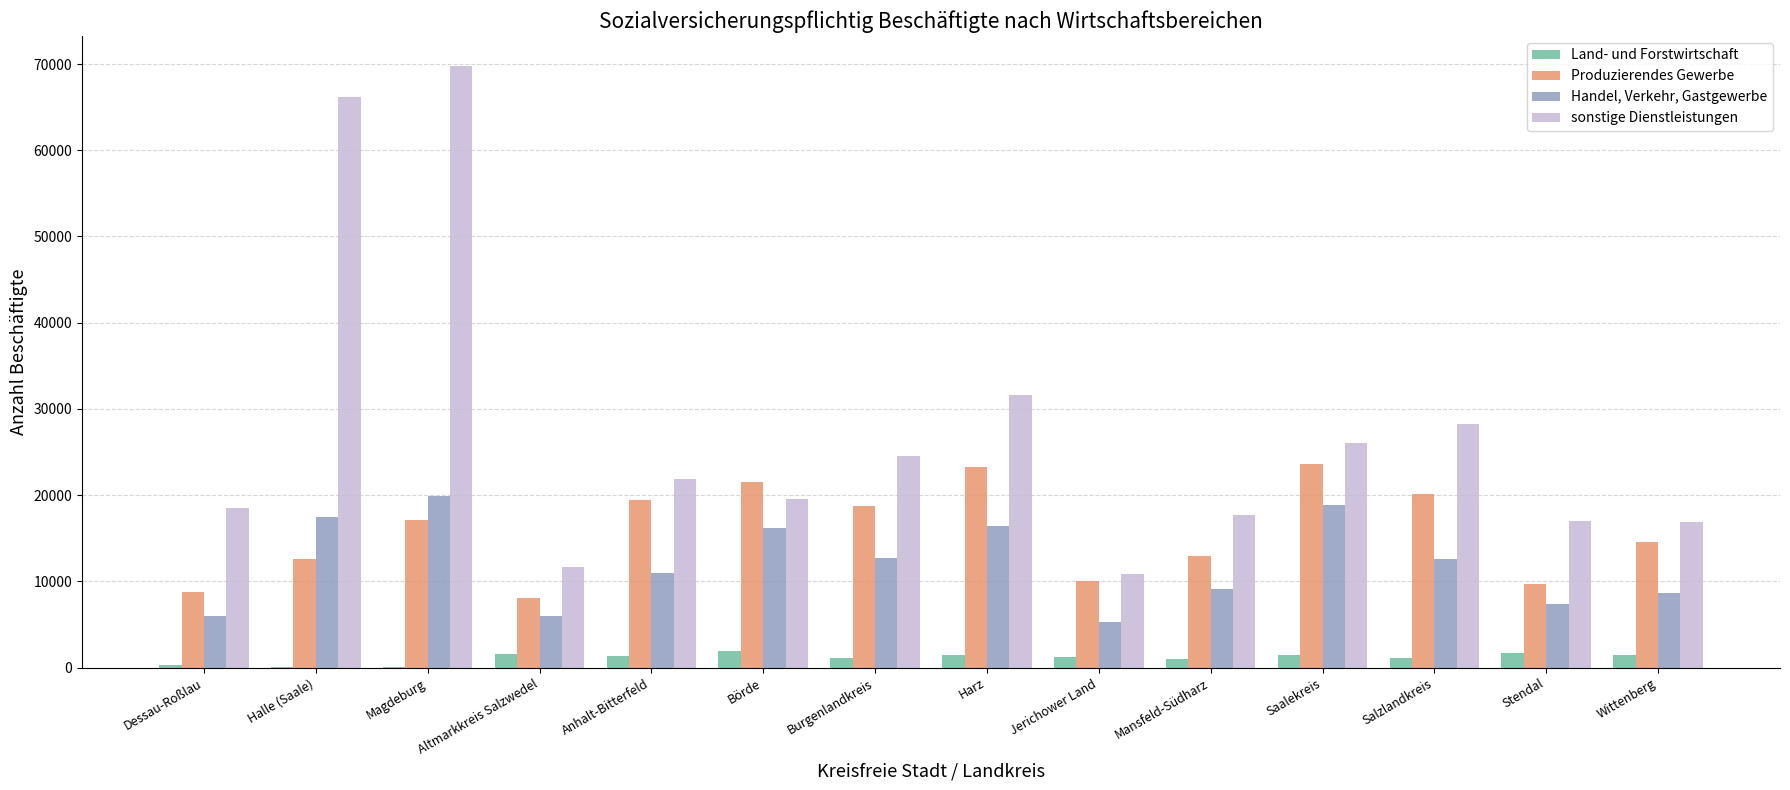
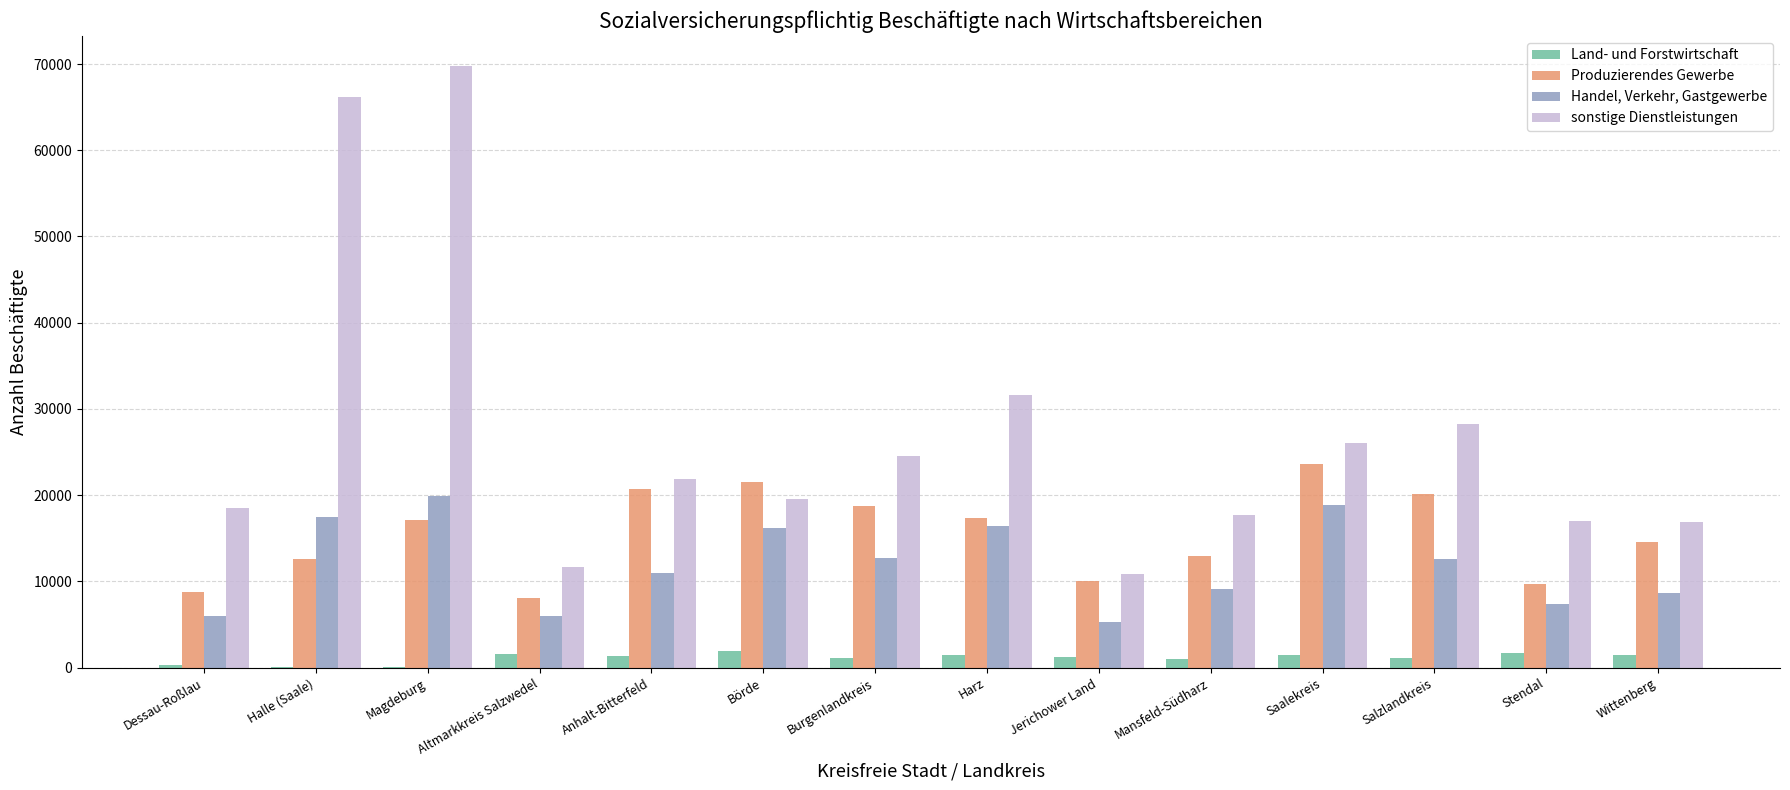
  {
    "Produzierendes Gewerbe": {
      "Dessau-Roßlau": 9000,
      "Halle (Saale)": 13000,
      "Magdeburg": 17000,
      "Altmarkkreis Salzwedel": 8000,
-     "Anhalt-Bitterfeld": 19000,
+     "Anhalt-Bitterfeld": 21000,
      "Börde": 22000,
      "Burgenlandkreis": 19000,
-     "Harz": 23000,
+     "Harz": 17000,
      "Jerichower Land": 10000,
      "Mansfeld-Südharz": 13000,
      "Saalekreis": 24000,
      "Salzlandkreis": 20000,
      "Stendal": 10000,
      "Wittenberg": 15000
    },
    "sonstige Dienstleistungen": {
      "Dessau-Roßlau": 18000,
      "Halle (Saale)": 66000,
      "Magdeburg": 70000,
      "Altmarkkreis Salzwedel": 12000,
      "Anhalt-Bitterfeld": 22000,
      "Börde": 20000,
      "Burgenlandkreis": 25000,
      "Harz": 32000,
      "Jerichower Land": 11000,
      "Mansfeld-Südharz": 18000,
      "Saalekreis": 26000,
      "Salzlandkreis": 28000,
      "Stendal": 17000,
      "Wittenberg": 17000
    }
  }
